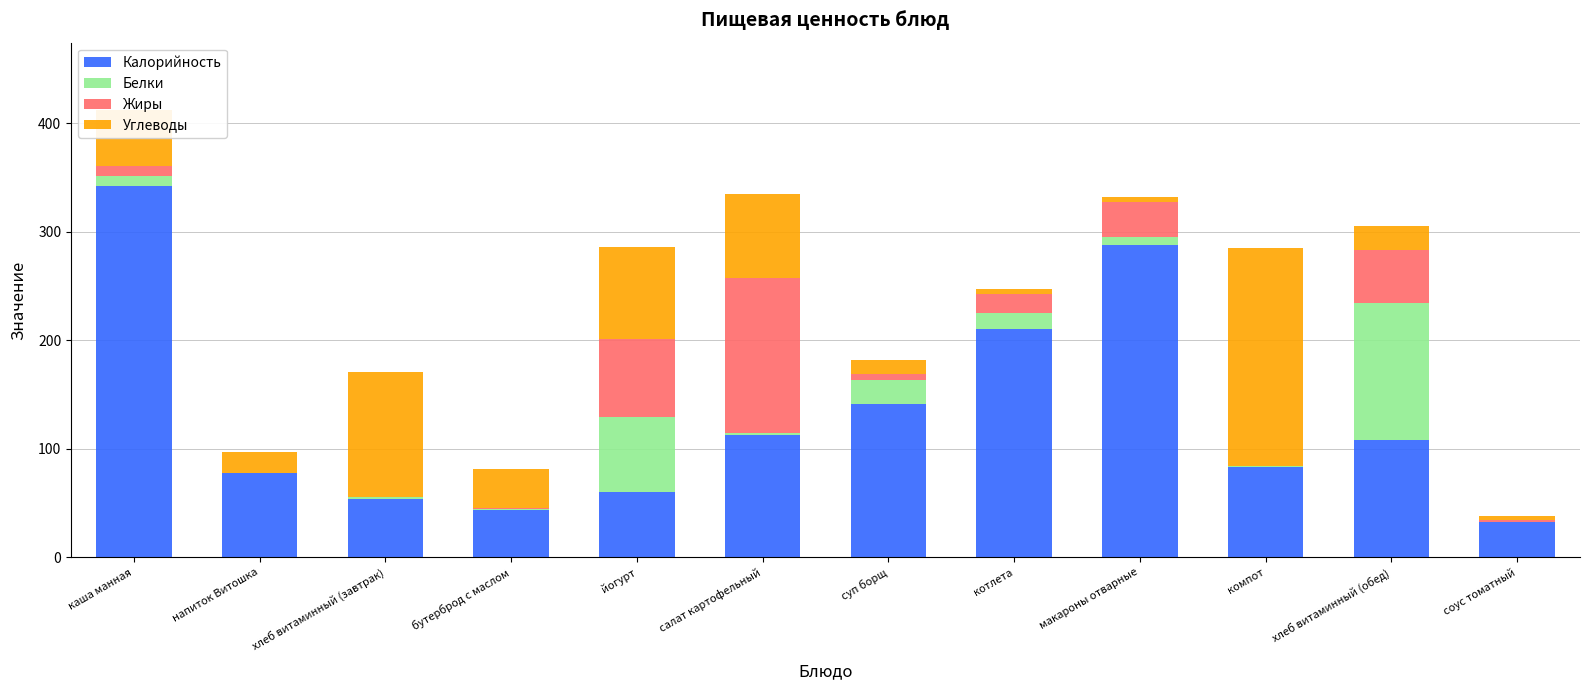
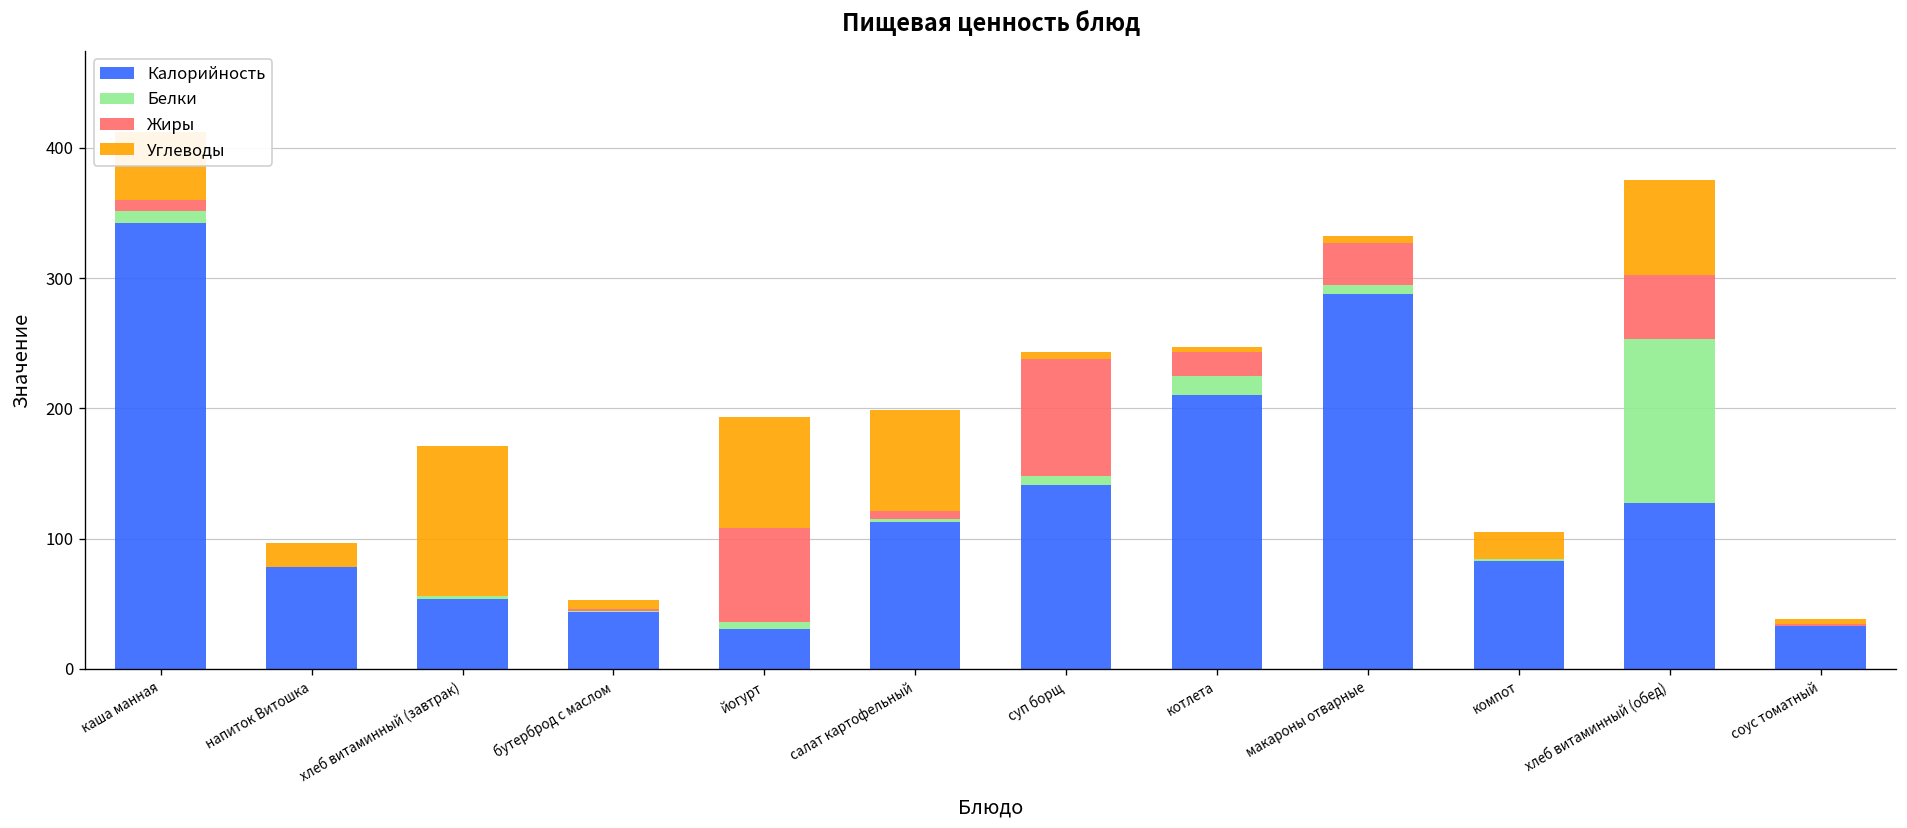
  {
    "Калорийность": {
      "каша манная": 342,
      "напиток Витошка": 78,
      "хлеб витаминный (завтрак)": 54,
      "бутерброд с маслом": 44,
-     "йогурт": 60,
+     "йогурт": 31,
      "салат картофельный": 113,
      "суп борщ": 141,
      "котлета": 210,
      "макароны отварные": 288,
      "компот": 83,
-     "хлеб витаминный (обед)": 108,
+     "хлеб витаминный (обед)": 127,
      "соус томатный": 33
    },
    "Белки": {
      "каша манная": 9,
      "напиток Витошка": 0,
-     "йогурт": 69,
-     "суп борщ": 22,
+     "йогурт": 5,
+     "суп борщ": 7,
      "котлета": 15,
      "макароны отварные": 7,
      "хлеб витаминный (обед)": 126,
      "соус томатный": 0
    },
    "Жиры": {
      "каша манная": 9,
      "напиток Витошка": 0,
      "хлеб витаминный (завтрак)": 0,
      "йогурт": 72,
-     "салат картофельный": 142,
-     "суп борщ": 6,
+     "салат картофельный": 6,
+     "суп борщ": 90,
      "котлета": 18,
      "макароны отварные": 32,
      "компот": 0,
      "хлеб витаминный (обед)": 49
    },
    "Углеводы": {
      "напиток Витошка": 19,
      "хлеб витаминный (завтрак)": 115,
-     "бутерброд с маслом": 35,
+     "бутерброд с маслом": 7,
      "йогурт": 85,
      "салат картофельный": 78,
-     "суп борщ": 13,
+     "суп борщ": 5,
      "котлета": 4,
      "макароны отварные": 5,
-     "компот": 201,
-     "хлеб витаминный (обед)": 22,
+     "компот": 21,
+     "хлеб витаминный (обед)": 73,
      "соус томатный": 3
    }
  }
